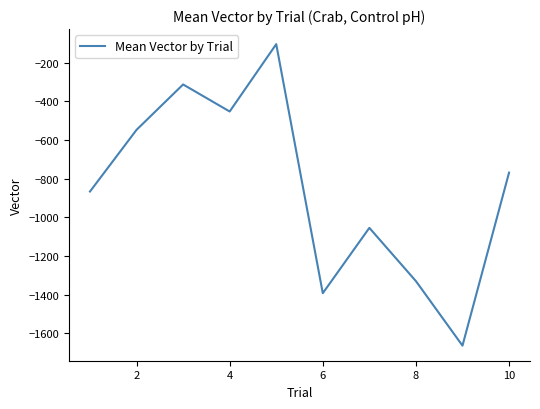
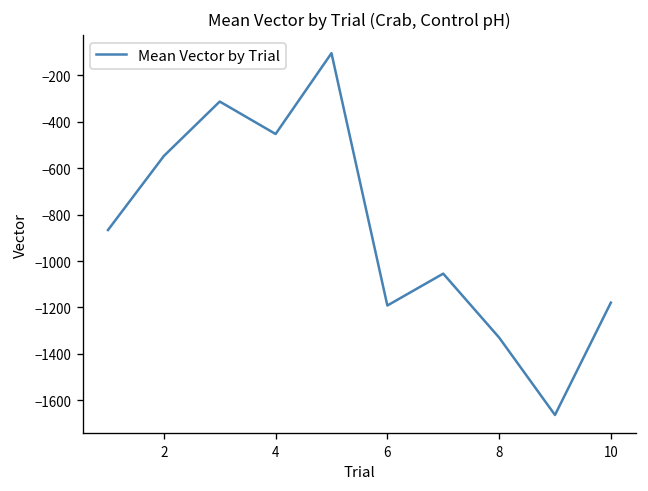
  {
    "2": -550,
    "4": -450,
-   "6": -1390,
+   "6": -1190,
    "8": -1330,
-   "10": -770
+   "10": -1180
  }
